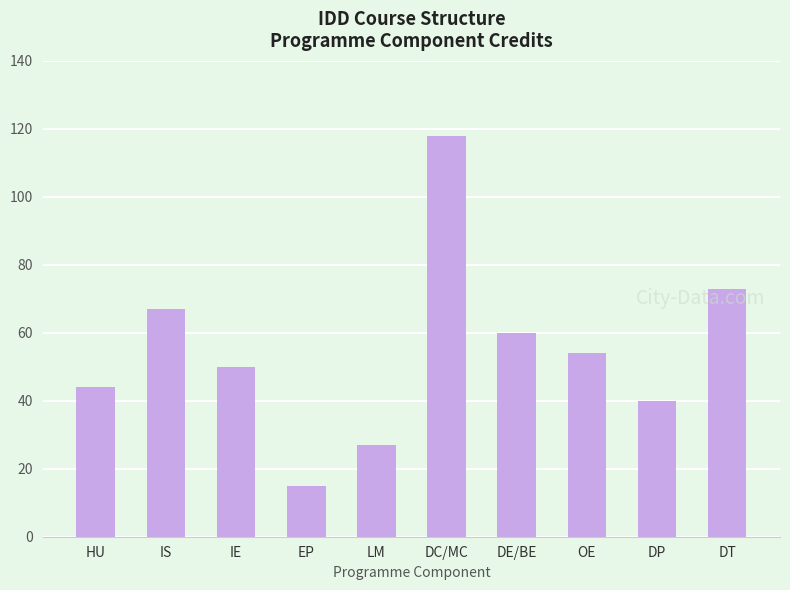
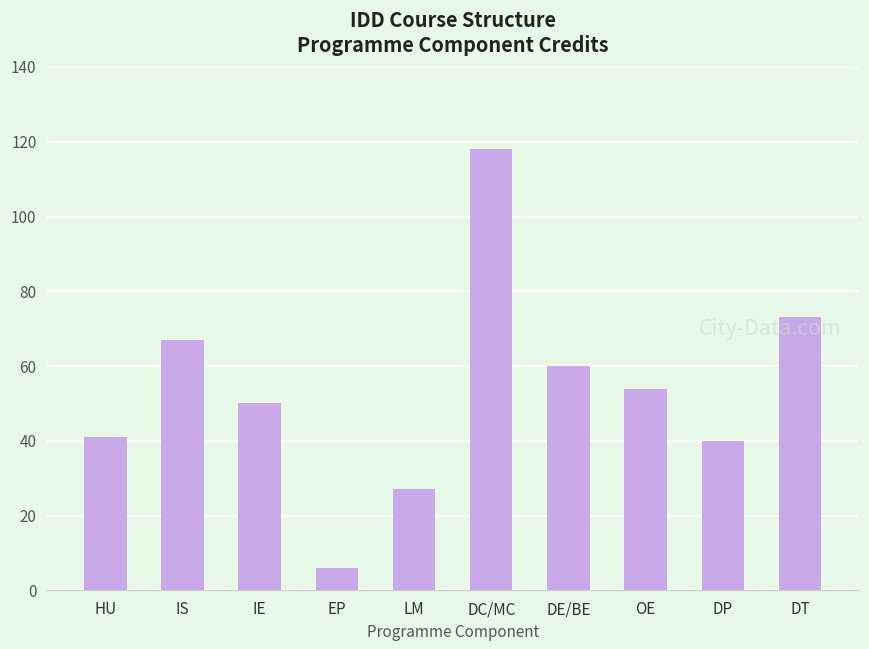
  {
-   "HU": 44,
+   "HU": 41,
    "IS": 67,
    "IE": 50,
-   "EP": 15,
+   "EP": 6,
    "LM": 27,
    "DC/MC": 118,
    "DE/BE": 60,
    "OE": 54,
    "DP": 40,
    "DT": 73
  }
